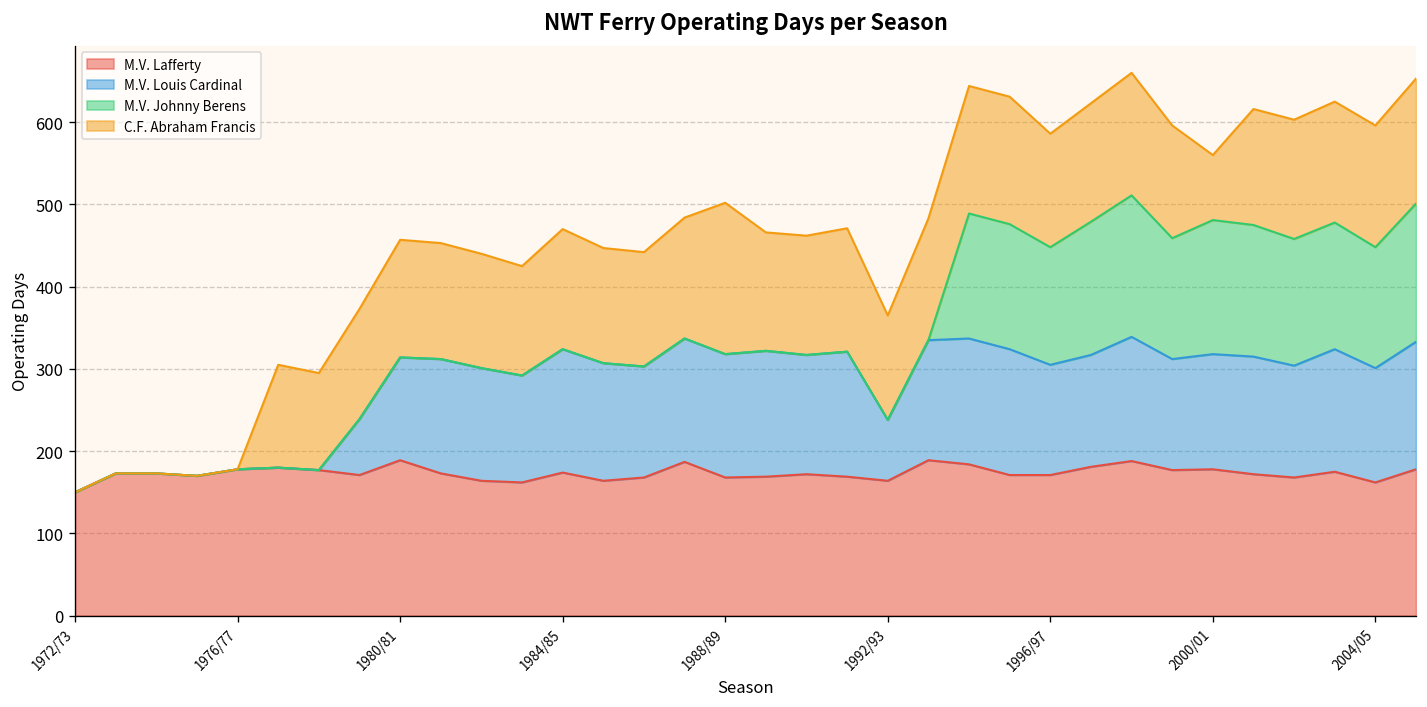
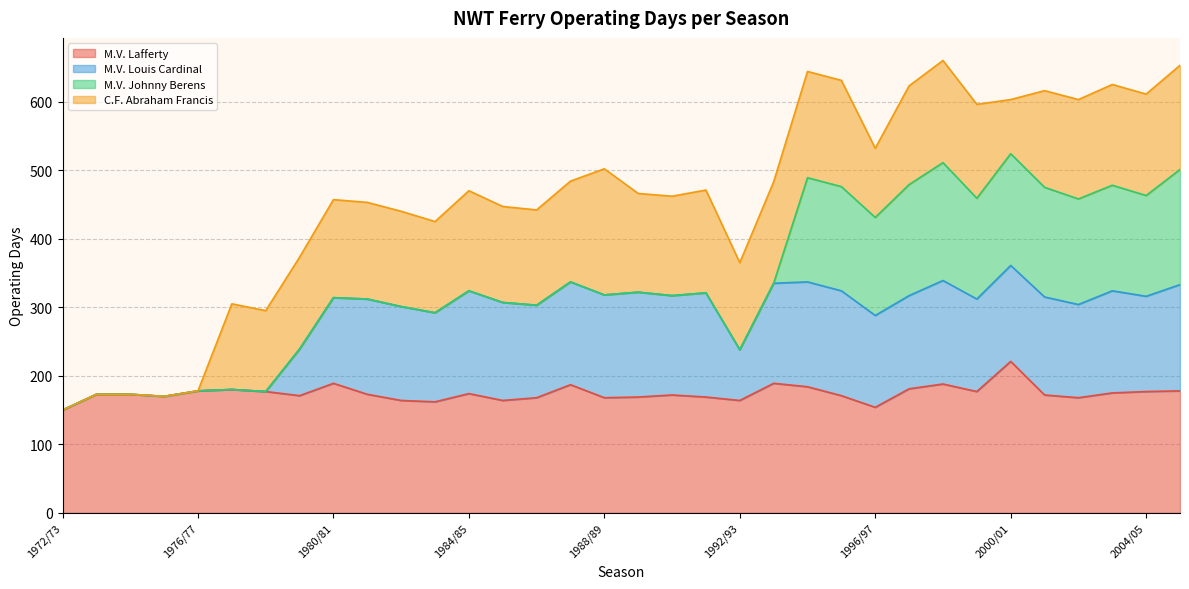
  {
    "M.V. Lafferty": {
      "1980/81": 190,
      "1984/85": 170,
      "1988/89": 170,
      "1992/93": 160,
-     "1996/97": 170,
-     "2000/01": 180,
-     "2004/05": 160
+     "1996/97": 150,
+     "2000/01": 220,
+     "2004/05": 180
    },
    "M.V. Louis Cardinal": {
      "1996/97": 130,
      "2000/01": 140,
      "2004/05": 140
    },
    "M.V. Johnny Berens": {
      "1996/97": 140,
      "2000/01": 160,
      "2004/05": 150
    },
    "C.F. Abraham Francis": {
      "1980/81": 140,
      "1984/85": 150,
      "1988/89": 180,
      "1992/93": 130,
-     "1996/97": 140,
+     "1996/97": 100,
      "2000/01": 80,
      "2004/05": 150
    }
  }
